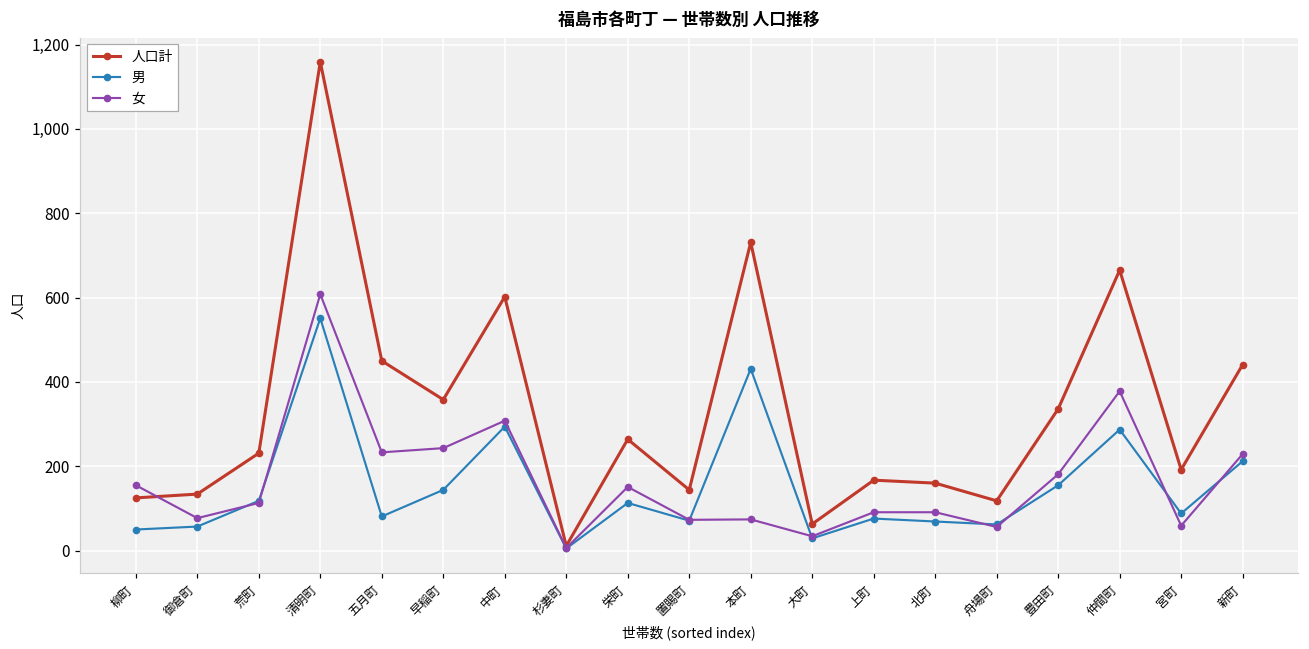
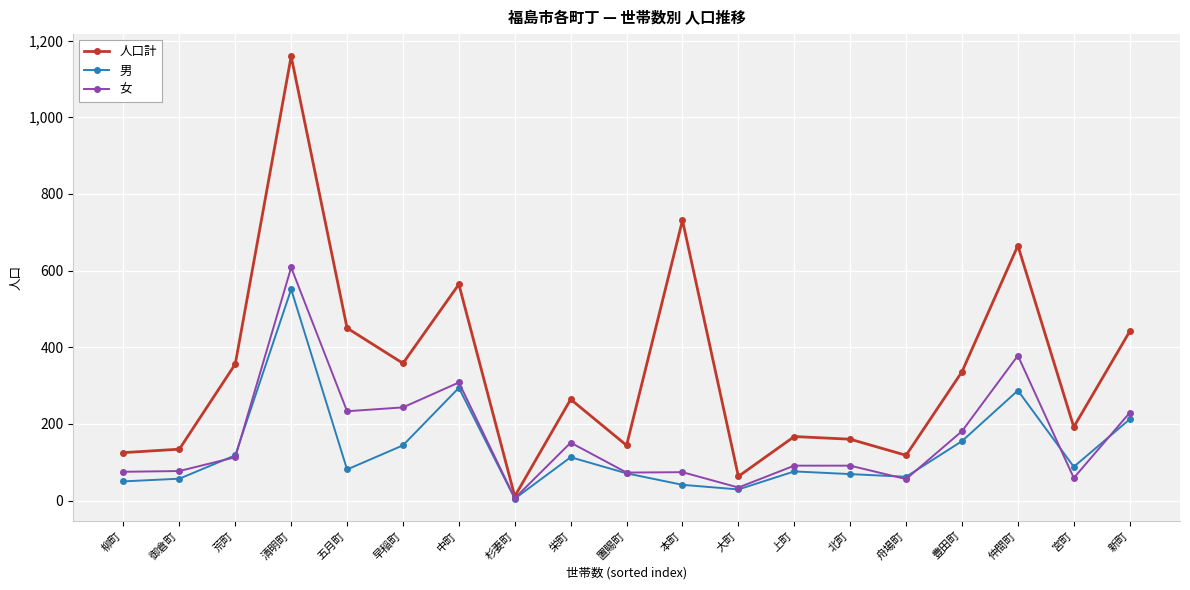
  {
    "人口計": {
      "柳町": "130",
      "御倉町": "130",
-     "荒町": "230",
+     "荒町": "360",
      "清明町": "1,160",
      "五月町": "450",
      "早稲町": "360",
-     "中町": "600",
+     "中町": "560",
      "栄町": "260",
      "置賜町": "140",
      "本町": "730",
      "大町": "60",
      "上町": "170",
      "北町": "160",
      "舟場町": "120",
      "豊田町": "340",
      "仲間町": "670",
      "宮町": "190",
      "新町": "440"
    },
    "男": {
      "柳町": "50",
      "御倉町": "60",
      "清明町": "550",
      "五月町": "80",
      "早稲町": "140",
      "中町": "290",
      "栄町": "110",
-     "本町": "430",
+     "本町": "40",
      "上町": "80",
      "北町": "70",
      "豊田町": "160",
      "仲間町": "290",
      "宮町": "90",
      "新町": "210"
    },
    "女": {
-     "柳町": "160",
+     "柳町": "80",
      "御倉町": "80",
      "清明町": "610",
      "五月町": "230",
      "早稲町": "240",
      "中町": "310",
      "栄町": "150",
      "本町": "70",
      "上町": "90",
      "北町": "90",
      "豊田町": "180",
      "仲間町": "380",
      "宮町": "60",
      "新町": "230"
    }
  }
